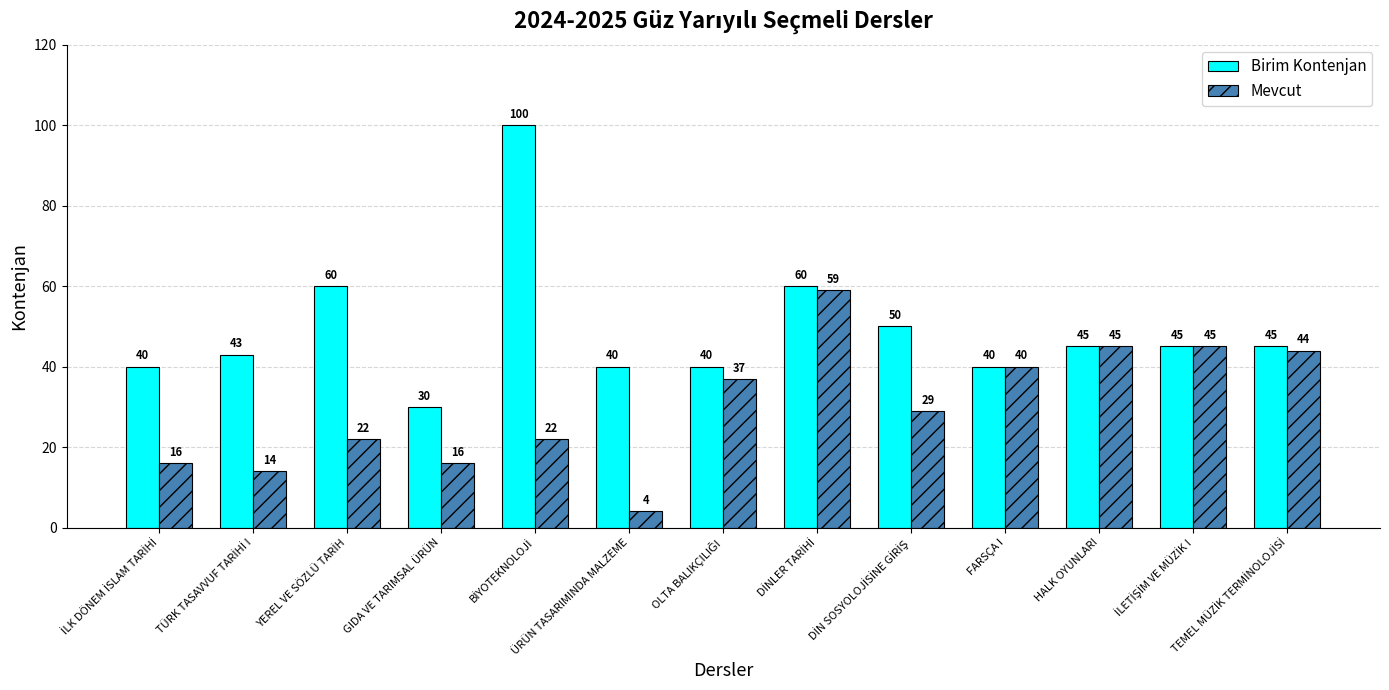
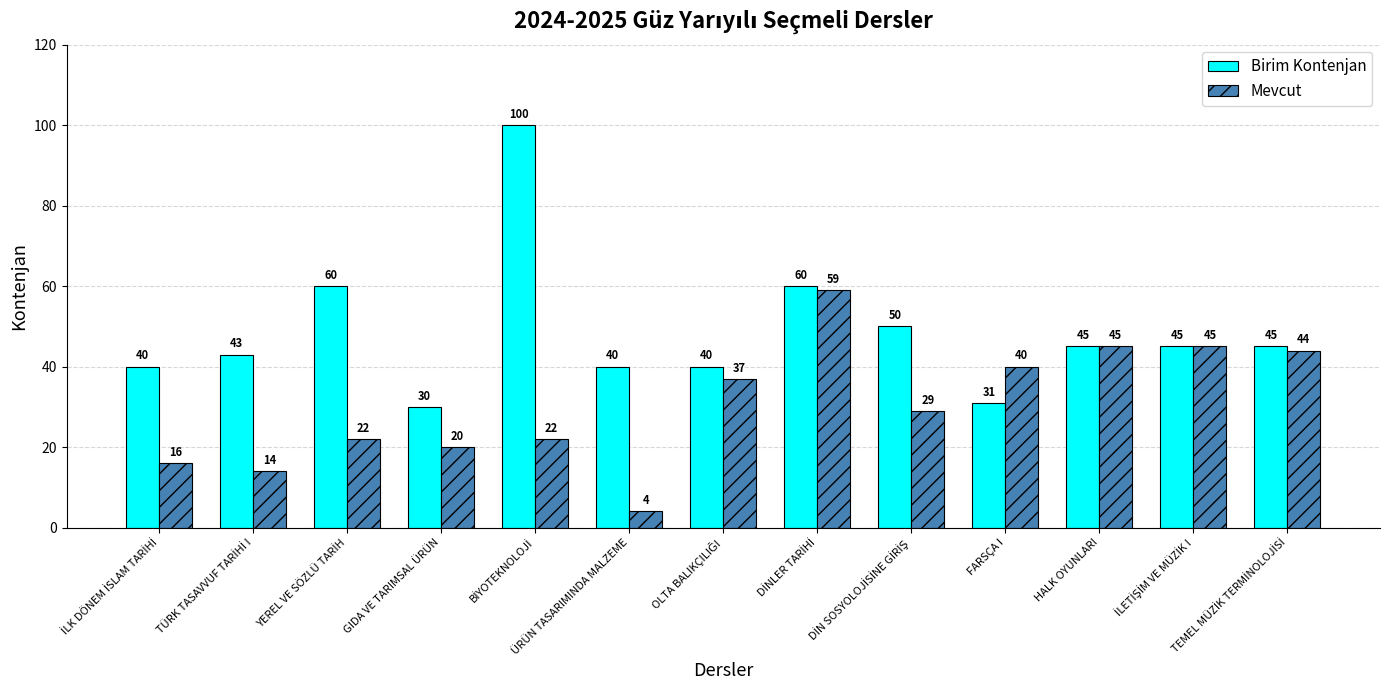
  {
    "Birim Kontenjan": {
      "İLK DÖNEM İSLAM TARİHİ": 40,
      "TÜRK TASAVVUF TARİHİ I": 43,
      "YEREL VE SÖZLÜ TARİH": 60,
      "GIDA VE TARIMSAL ÜRÜN": 30,
      "BİYOTEKNOLOJİ": 100,
      "ÜRÜN TASARIMINDA MALZEME": 40,
      "OLTA BALIKÇILIĞI": 40,
      "DİNLER TARİHİ": 60,
      "DİN SOSYOLOJİSİNE GİRİŞ": 50,
-     "FARSÇA I": 40,
+     "FARSÇA I": 31,
      "HALK OYUNLARI": 45,
      "İLETİŞİM VE MÜZİK I": 45,
      "TEMEL MÜZİK TERMİNOLOJİSİ": 45
    },
    "Mevcut": {
      "İLK DÖNEM İSLAM TARİHİ": 16,
      "TÜRK TASAVVUF TARİHİ I": 14,
      "YEREL VE SÖZLÜ TARİH": 22,
-     "GIDA VE TARIMSAL ÜRÜN": 16,
+     "GIDA VE TARIMSAL ÜRÜN": 20,
      "BİYOTEKNOLOJİ": 22,
      "ÜRÜN TASARIMINDA MALZEME": 4,
      "OLTA BALIKÇILIĞI": 37,
      "DİNLER TARİHİ": 59,
      "DİN SOSYOLOJİSİNE GİRİŞ": 29,
      "FARSÇA I": 40,
      "HALK OYUNLARI": 45,
      "İLETİŞİM VE MÜZİK I": 45,
      "TEMEL MÜZİK TERMİNOLOJİSİ": 44
    }
  }
